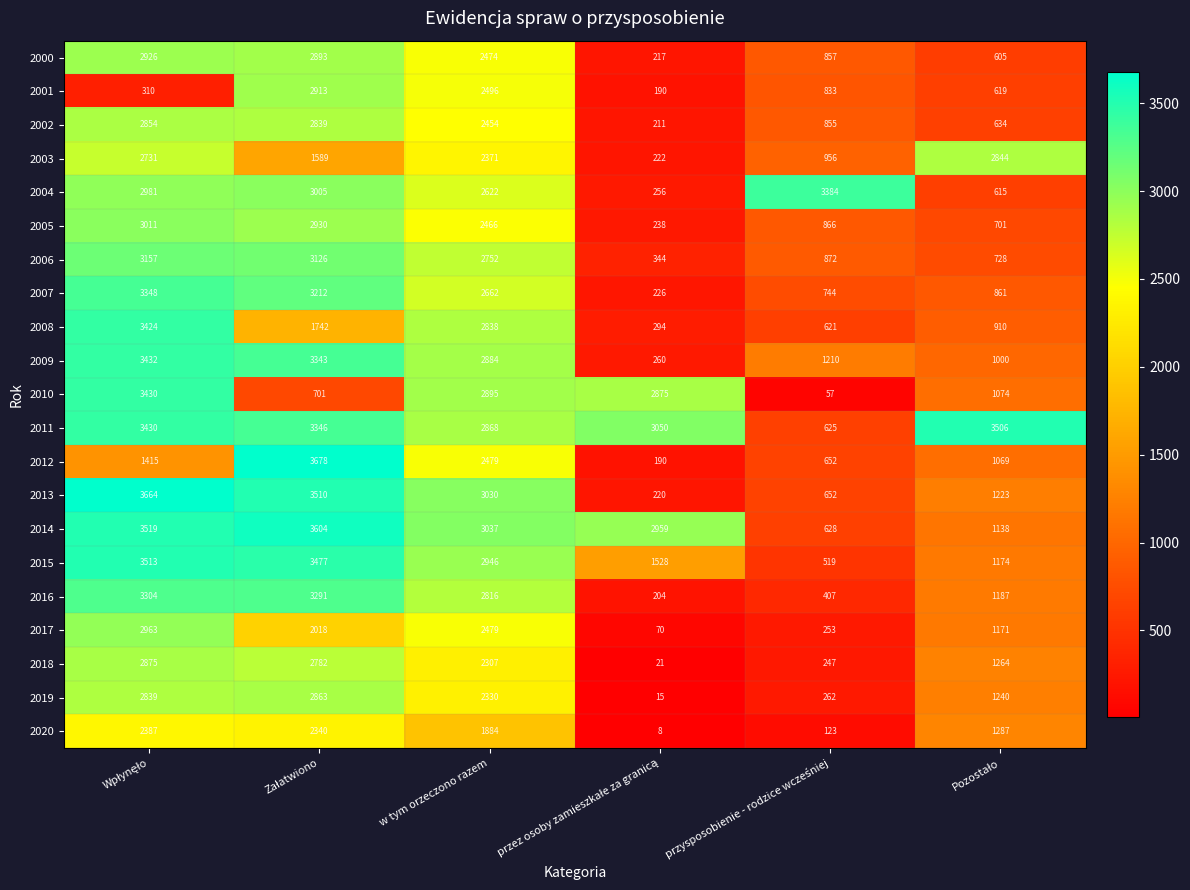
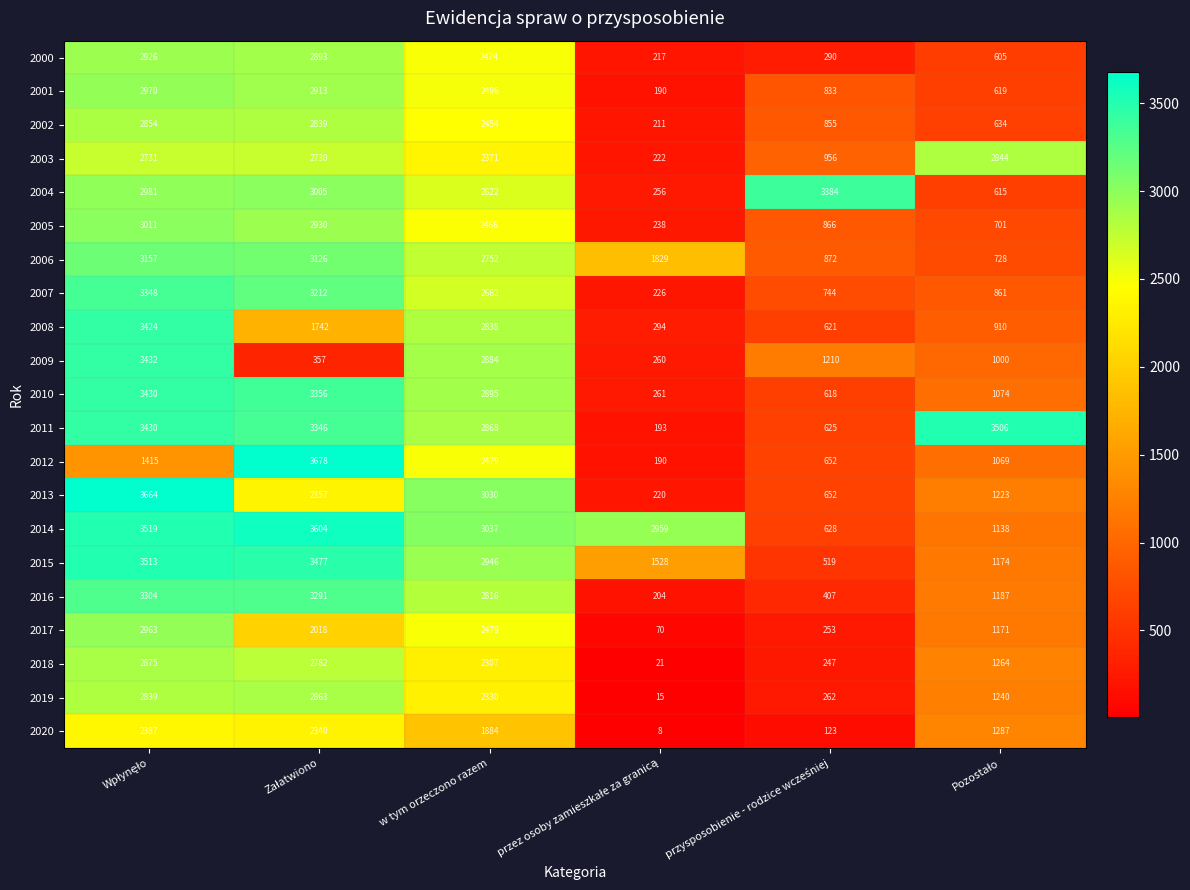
  {
    "2000": {
      "Wpłynęło": 2926,
      "Załatwiono": 2893,
      "w tym orzeczono razem": 2474,
      "przez osoby zamieszkałe za granicą": 217,
-     "przysposobienie - rodzice wcześniej": 857,
+     "przysposobienie - rodzice wcześniej": 290,
      "Pozostało": 605
    },
    "2001": {
-     "Wpłynęło": 310,
+     "Wpłynęło": 2970,
      "Załatwiono": 2913,
      "w tym orzeczono razem": 2496,
      "przez osoby zamieszkałe za granicą": 190,
      "przysposobienie - rodzice wcześniej": 833,
      "Pozostało": 619
    },
    "2002": {
      "Wpłynęło": 2854,
      "Załatwiono": 2839,
      "w tym orzeczono razem": 2454,
      "przez osoby zamieszkałe za granicą": 211,
      "przysposobienie - rodzice wcześniej": 855,
      "Pozostało": 634
    },
    "2003": {
      "Wpłynęło": 2731,
-     "Załatwiono": 1589,
+     "Załatwiono": 2730,
      "w tym orzeczono razem": 2371,
      "przez osoby zamieszkałe za granicą": 222,
      "przysposobienie - rodzice wcześniej": 956,
      "Pozostało": 2844
    },
    "2004": {
      "Wpłynęło": 2981,
      "Załatwiono": 3005,
      "w tym orzeczono razem": 2622,
      "przez osoby zamieszkałe za granicą": 256,
      "przysposobienie - rodzice wcześniej": 3384,
      "Pozostało": 615
    },
    "2005": {
      "Wpłynęło": 3011,
      "Załatwiono": 2930,
      "w tym orzeczono razem": 2466,
      "przez osoby zamieszkałe za granicą": 238,
      "przysposobienie - rodzice wcześniej": 866,
      "Pozostało": 701
    },
    "2006": {
      "Wpłynęło": 3157,
      "Załatwiono": 3126,
      "w tym orzeczono razem": 2752,
-     "przez osoby zamieszkałe za granicą": 344,
+     "przez osoby zamieszkałe za granicą": 1829,
      "przysposobienie - rodzice wcześniej": 872,
      "Pozostało": 728
    },
    "2007": {
      "Wpłynęło": 3348,
      "Załatwiono": 3212,
      "w tym orzeczono razem": 2662,
      "przez osoby zamieszkałe za granicą": 226,
      "przysposobienie - rodzice wcześniej": 744,
      "Pozostało": 861
    },
    "2008": {
      "Wpłynęło": 3424,
      "Załatwiono": 1742,
      "w tym orzeczono razem": 2838,
      "przez osoby zamieszkałe za granicą": 294,
      "przysposobienie - rodzice wcześniej": 621,
      "Pozostało": 910
    },
    "2009": {
      "Wpłynęło": 3432,
-     "Załatwiono": 3343,
+     "Załatwiono": 357,
      "w tym orzeczono razem": 2884,
      "przez osoby zamieszkałe za granicą": 260,
      "przysposobienie - rodzice wcześniej": 1210,
      "Pozostało": 1000
    },
    "2010": {
      "Wpłynęło": 3430,
-     "Załatwiono": 701,
+     "Załatwiono": 3356,
      "w tym orzeczono razem": 2895,
-     "przez osoby zamieszkałe za granicą": 2875,
-     "przysposobienie - rodzice wcześniej": 57,
+     "przez osoby zamieszkałe za granicą": 261,
+     "przysposobienie - rodzice wcześniej": 618,
      "Pozostało": 1074
    },
    "2011": {
      "Wpłynęło": 3430,
      "Załatwiono": 3346,
      "w tym orzeczono razem": 2868,
-     "przez osoby zamieszkałe za granicą": 3050,
+     "przez osoby zamieszkałe za granicą": 193,
      "przysposobienie - rodzice wcześniej": 625,
      "Pozostało": 3506
    },
    "2012": {
      "Wpłynęło": 1415,
      "Załatwiono": 3678,
      "w tym orzeczono razem": 2479,
      "przez osoby zamieszkałe za granicą": 190,
      "przysposobienie - rodzice wcześniej": 652,
      "Pozostało": 1069
    },
    "2013": {
      "Wpłynęło": 3664,
-     "Załatwiono": 3510,
+     "Załatwiono": 2357,
      "w tym orzeczono razem": 3030,
      "przez osoby zamieszkałe za granicą": 220,
      "przysposobienie - rodzice wcześniej": 652,
      "Pozostało": 1223
    },
    "2014": {
      "Wpłynęło": 3519,
      "Załatwiono": 3604,
      "w tym orzeczono razem": 3037,
      "przez osoby zamieszkałe za granicą": 2959,
      "przysposobienie - rodzice wcześniej": 628,
      "Pozostało": 1138
    },
    "2015": {
      "Wpłynęło": 3513,
      "Załatwiono": 3477,
      "w tym orzeczono razem": 2946,
      "przez osoby zamieszkałe za granicą": 1528,
      "przysposobienie - rodzice wcześniej": 519,
      "Pozostało": 1174
    },
    "2016": {
      "Wpłynęło": 3304,
      "Załatwiono": 3291,
      "w tym orzeczono razem": 2816,
      "przez osoby zamieszkałe za granicą": 204,
      "przysposobienie - rodzice wcześniej": 407,
      "Pozostało": 1187
    },
    "2017": {
      "Wpłynęło": 2963,
      "Załatwiono": 2018,
      "w tym orzeczono razem": 2479,
      "przez osoby zamieszkałe za granicą": 70,
      "przysposobienie - rodzice wcześniej": 253,
      "Pozostało": 1171
    },
    "2018": {
      "Wpłynęło": 2875,
      "Załatwiono": 2782,
      "w tym orzeczono razem": 2307,
      "przez osoby zamieszkałe za granicą": 21,
      "przysposobienie - rodzice wcześniej": 247,
      "Pozostało": 1264
    },
    "2019": {
      "Wpłynęło": 2839,
      "Załatwiono": 2863,
      "w tym orzeczono razem": 2330,
      "przez osoby zamieszkałe za granicą": 15,
      "przysposobienie - rodzice wcześniej": 262,
      "Pozostało": 1240
    },
    "2020": {
      "Wpłynęło": 2387,
      "Załatwiono": 2340,
      "w tym orzeczono razem": 1884,
      "przez osoby zamieszkałe za granicą": 8,
      "przysposobienie - rodzice wcześniej": 123,
      "Pozostało": 1287
    }
  }
